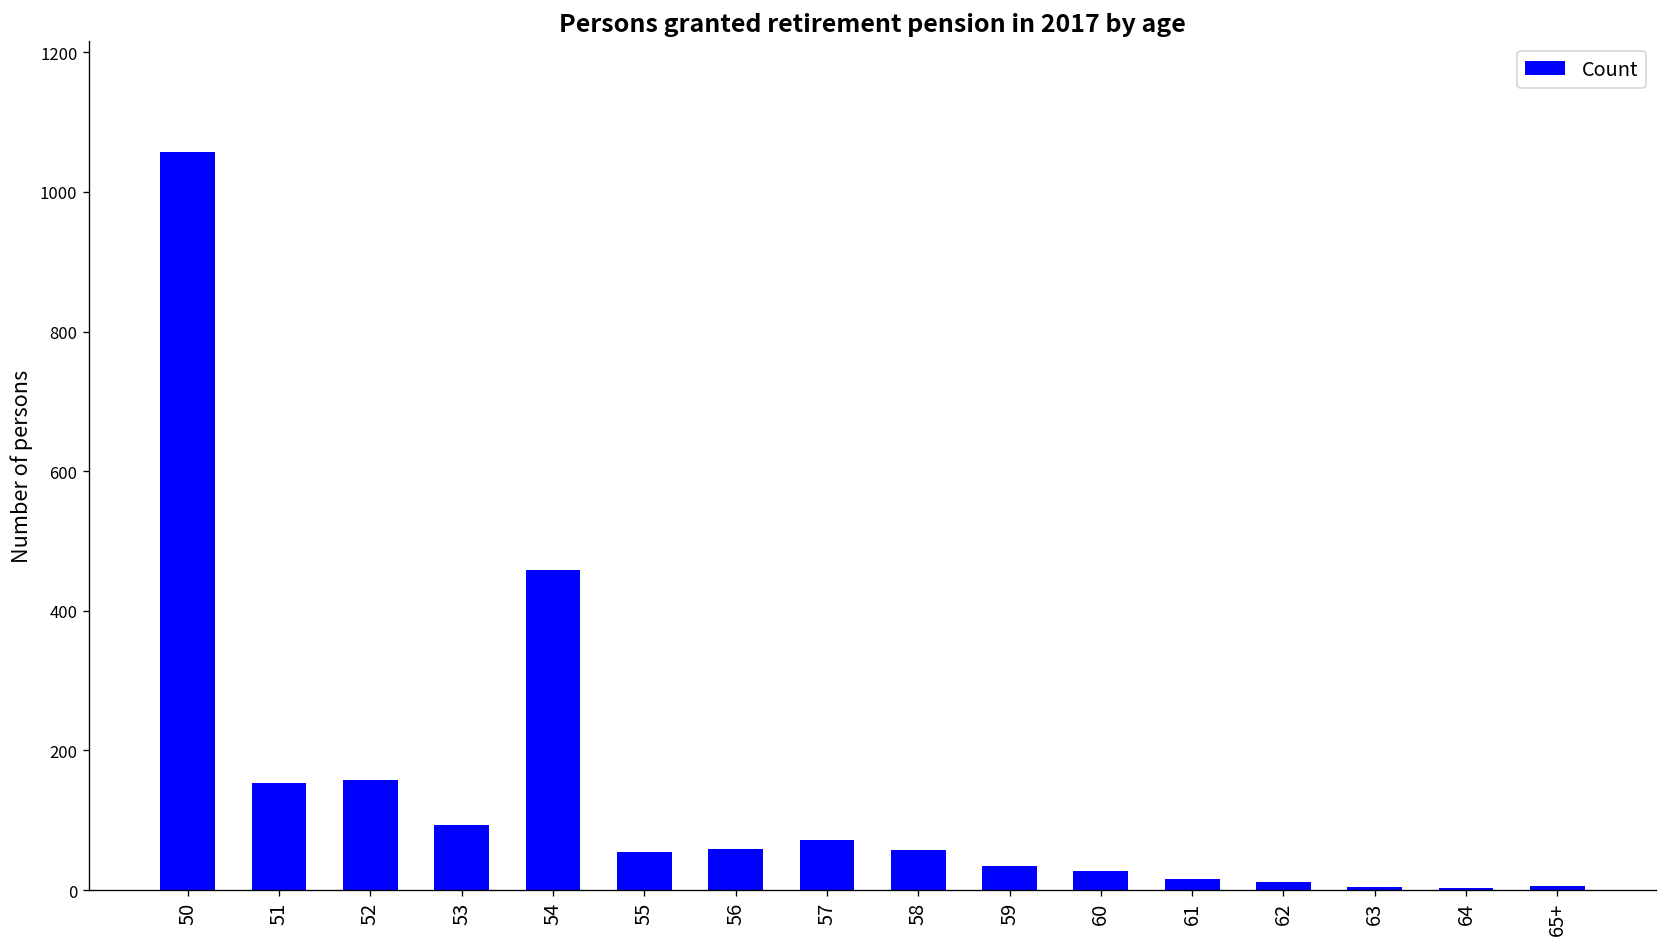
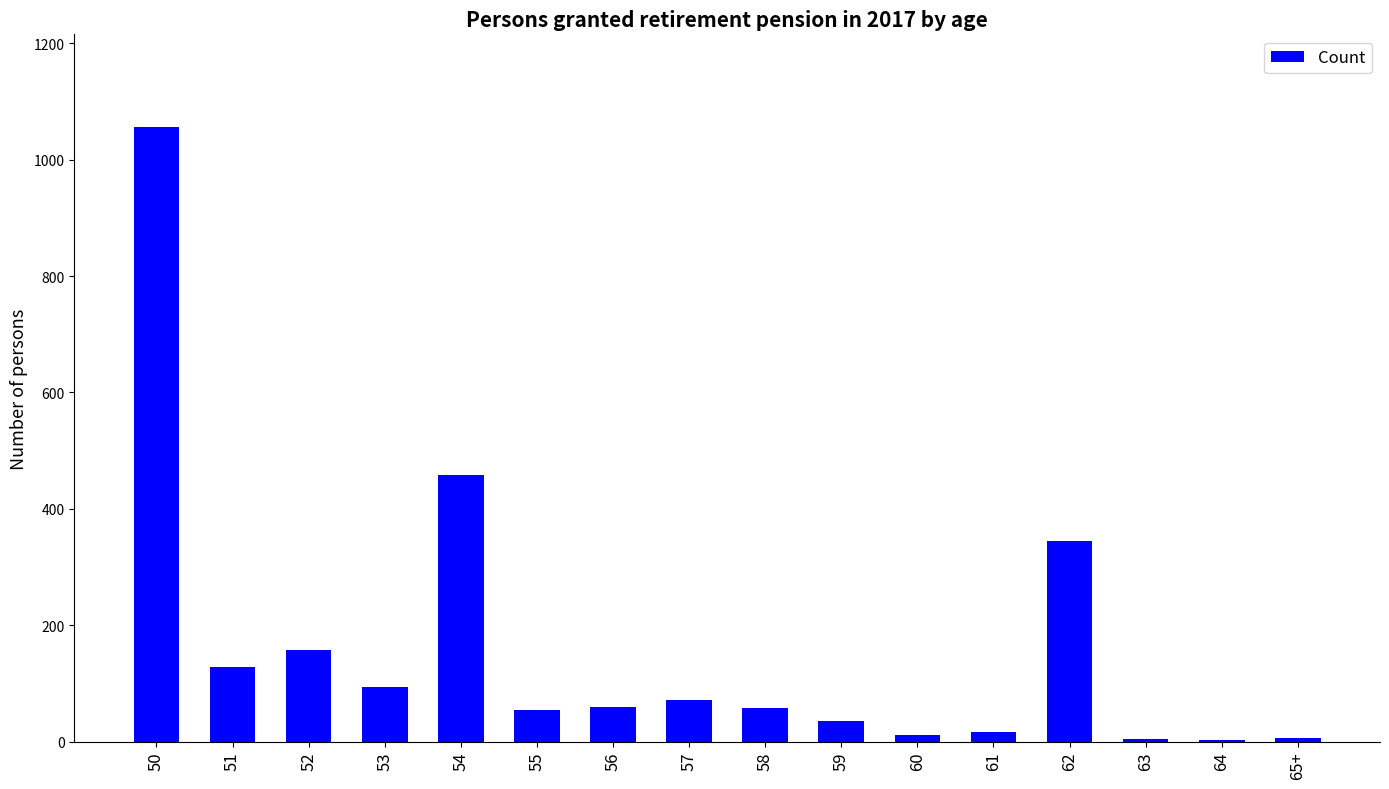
  {
    "50": 1060,
-   "51": 150,
+   "51": 130,
    "52": 160,
    "53": 90,
    "54": 460,
    "55": 50,
    "56": 60,
    "57": 70,
    "58": 60,
    "59": 40,
-   "60": 30,
+   "60": 10,
    "61": 20,
-   "62": 10,
+   "62": 340,
    "63": 10,
    "65+": 10
  }
